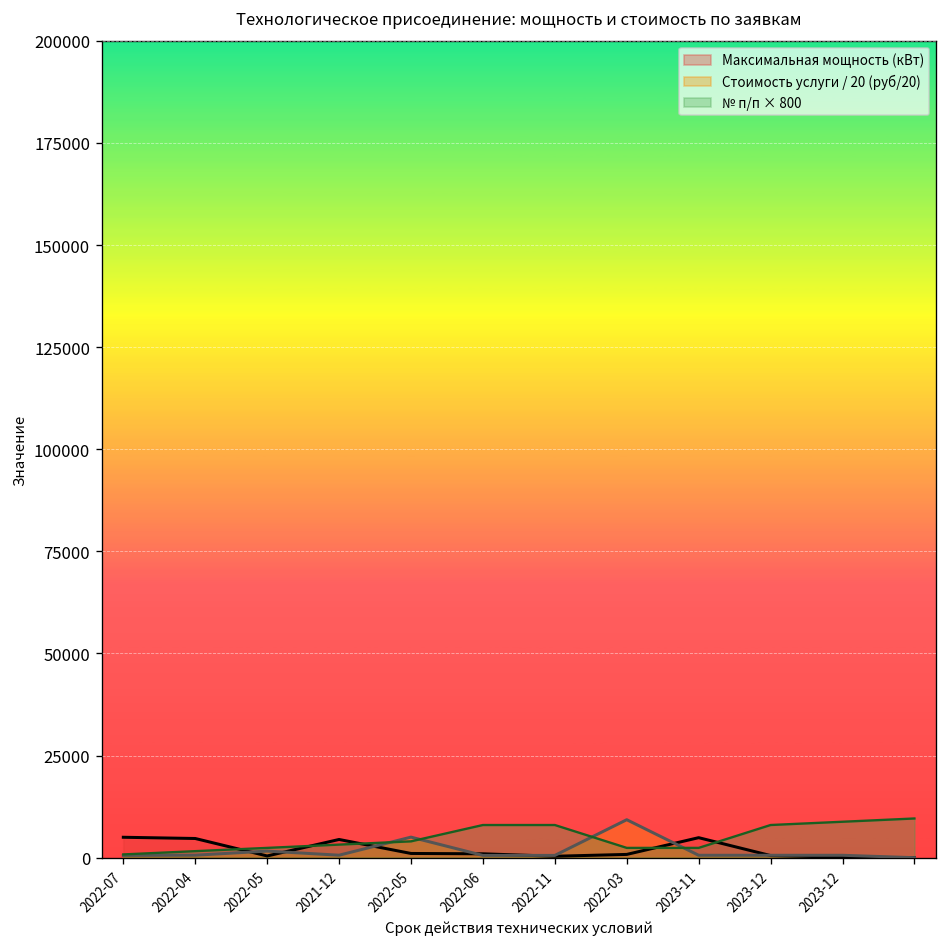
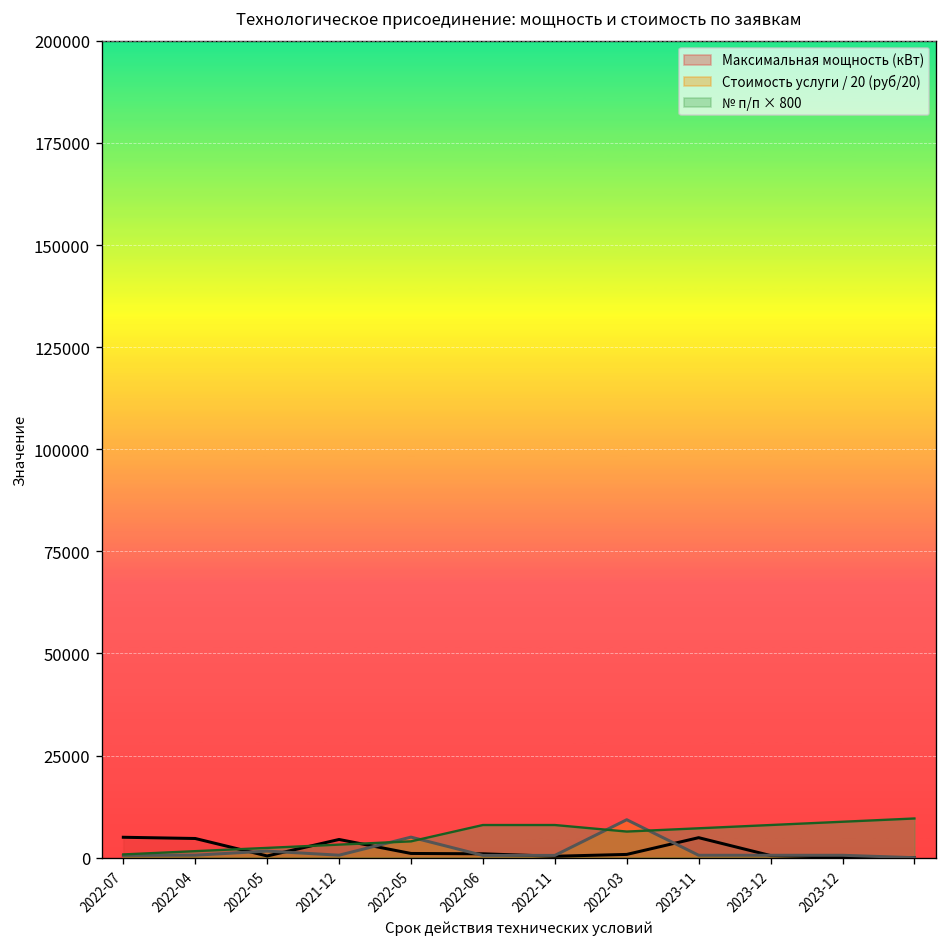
  {
    "№ п/п × 800": {
      "2022-04": 2000,
      "2021-12": 3000,
      "2022-06": 8000,
      "2022-11": 8000,
-     "2022-03": 2000,
-     "2023-11": 2000
+     "2022-03": 6000,
+     "2023-11": 7000
    }
  }
